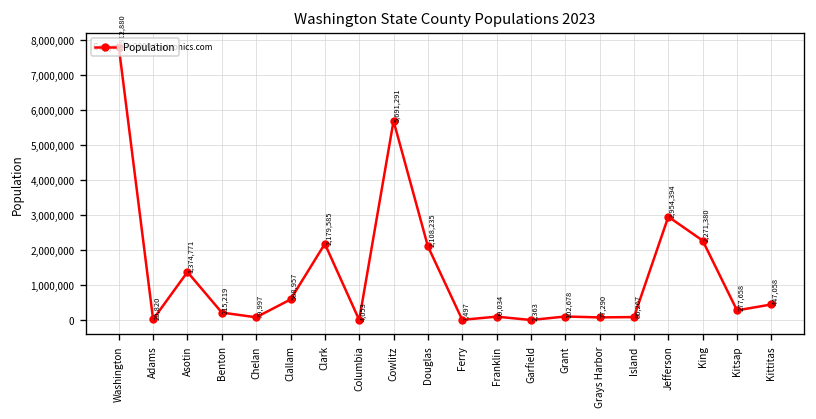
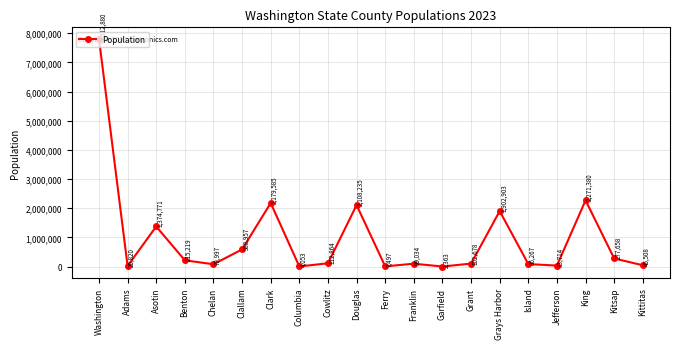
  {
    "Adams": "20,820",
    "Asotin": "1,374,771",
    "Benton": "215,219",
    "Chelan": "79,997",
    "Clallam": "588,957",
    "Clark": "2,179,585",
    "Columbia": "4,053",
-   "Cowlitz": "5,691,291",
+   "Cowlitz": "112,864",
    "Douglas": "2,108,235",
    "Ferry": "7,497",
    "Franklin": "99,034",
    "Garfield": "2,363",
    "Grant": "102,678",
-   "Grays Harbor": "77,290",
+   "Grays Harbor": "1,902,903",
    "Island": "86,267",
-   "Jefferson": "2,954,394",
+   "Jefferson": "33,714",
    "King": "2,271,380",
    "Kitsap": "277,658",
-   "Kittitas": "447,058"
+   "Kittitas": "45,508"
  }
